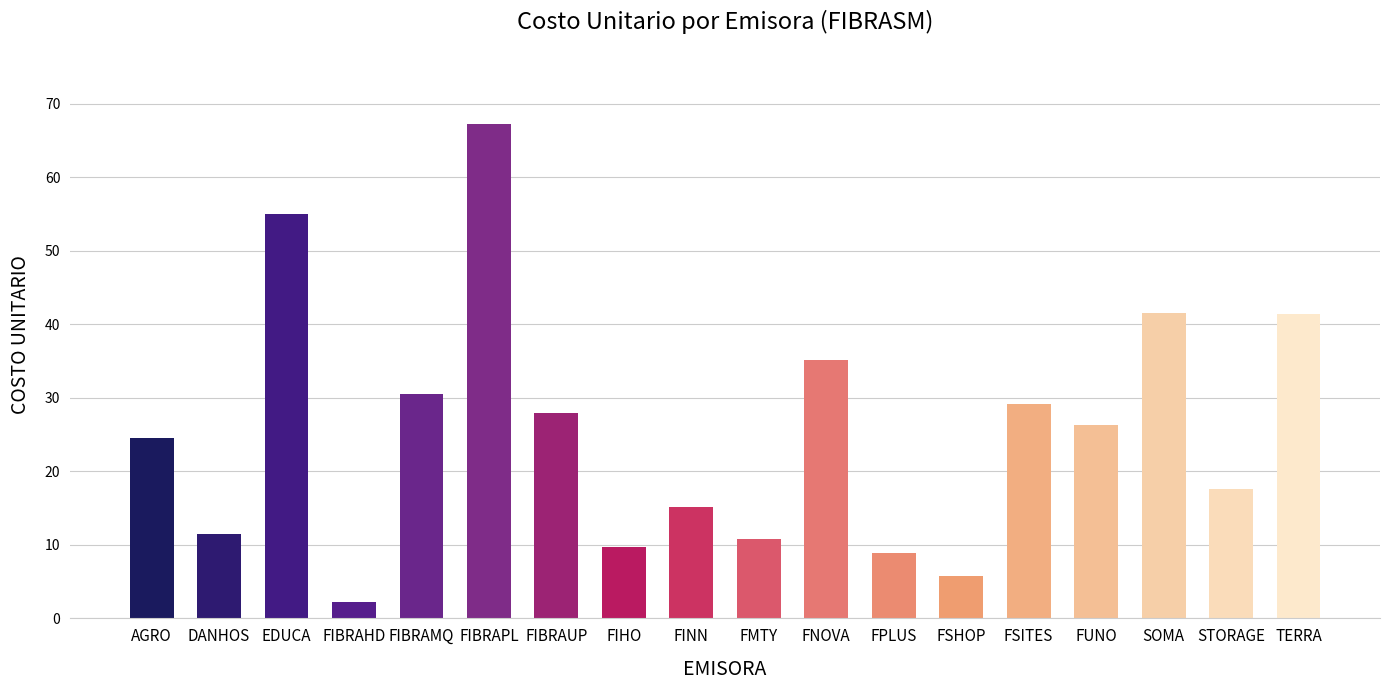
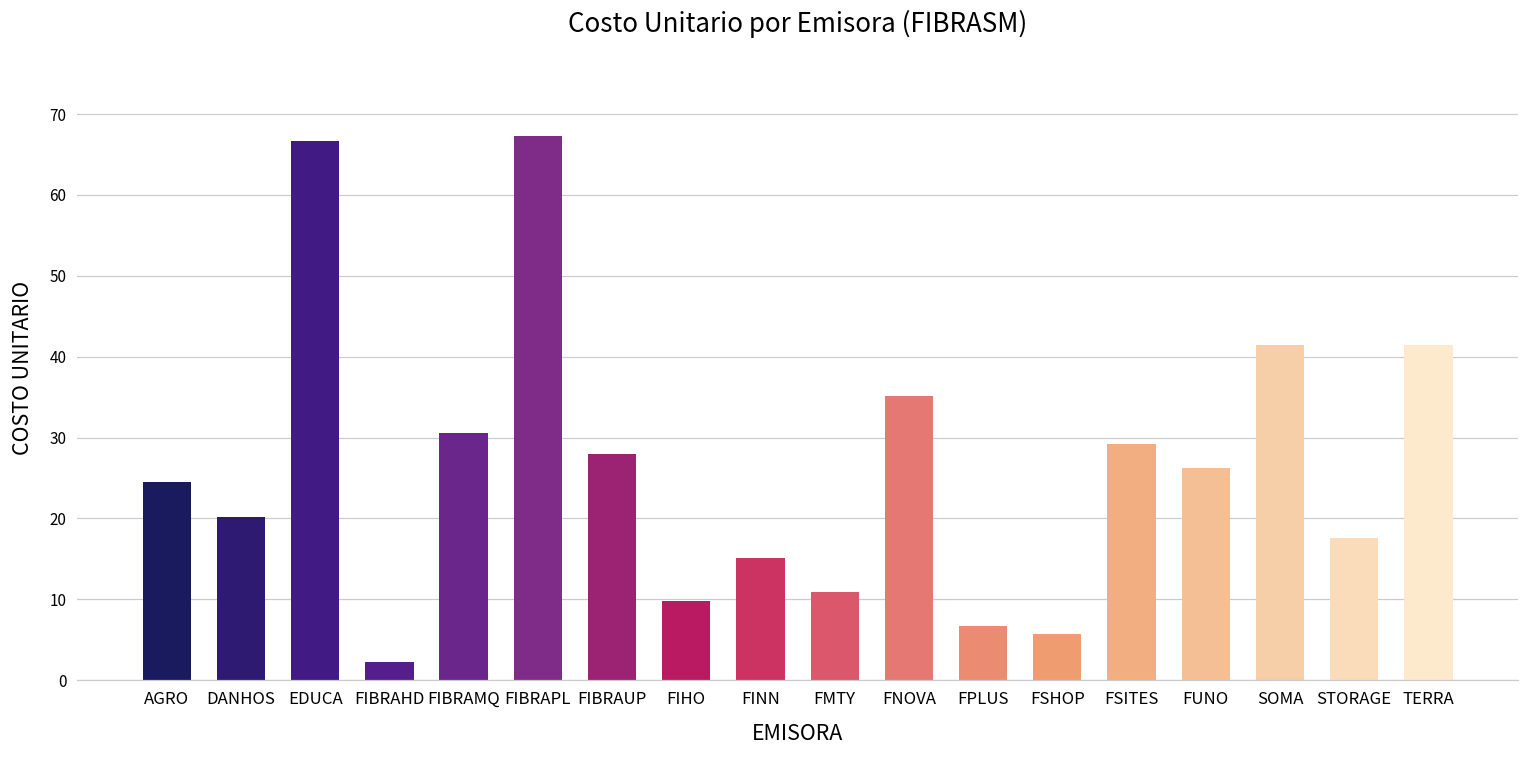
  {
    "AGRO": 25,
-   "DANHOS": 11,
-   "EDUCA": 55,
+   "DANHOS": 20,
+   "EDUCA": 67,
    "FIBRAHD": 2,
    "FIBRAMQ": 31,
    "FIBRAPL": 67,
    "FIBRAUP": 28,
    "FIHO": 10,
    "FINN": 15,
    "FMTY": 11,
    "FNOVA": 35,
-   "FPLUS": 9,
+   "FPLUS": 7,
    "FSHOP": 6,
    "FSITES": 29,
    "FUNO": 26,
    "SOMA": 42,
    "STORAGE": 18,
    "TERRA": 41
  }
